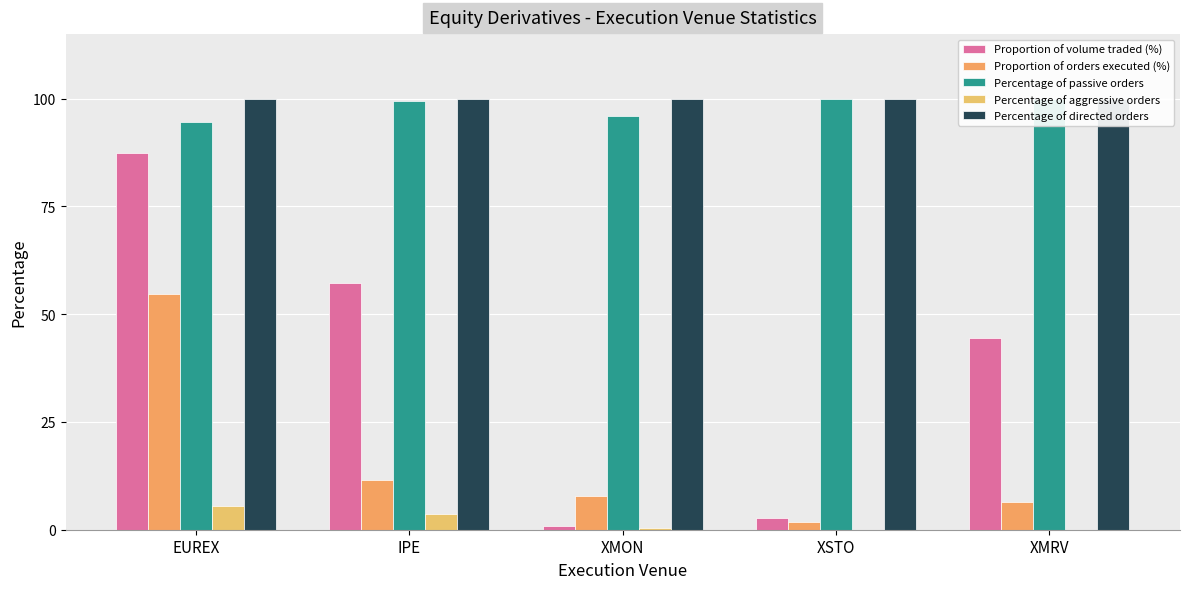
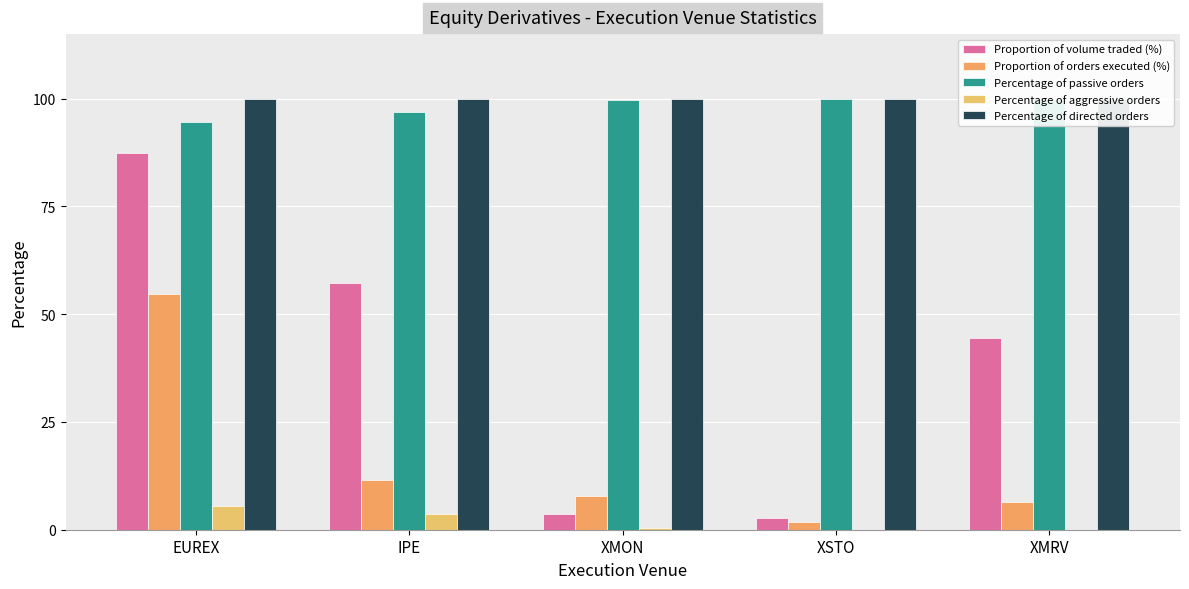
  {
    "Proportion of volume traded (%)": {
      "EUREX": 87,
      "IPE": 57,
-     "XMON": 1,
+     "XMON": 4,
      "XSTO": 3,
      "XMRV": 45
    },
    "Percentage of passive orders": {
      "EUREX": 95,
-     "IPE": 99,
-     "XMON": 96,
+     "IPE": 97,
+     "XMON": 100,
      "XSTO": 100
    },
    "Percentage of directed orders": {
      "EUREX": 100,
      "IPE": 100,
      "XMON": 100,
      "XSTO": 100
    }
  }
